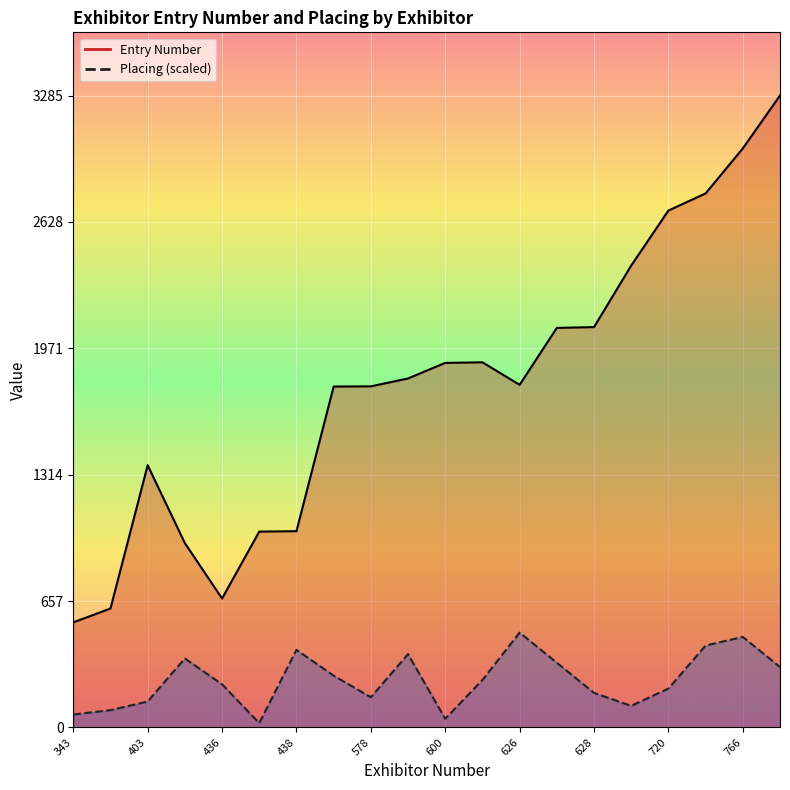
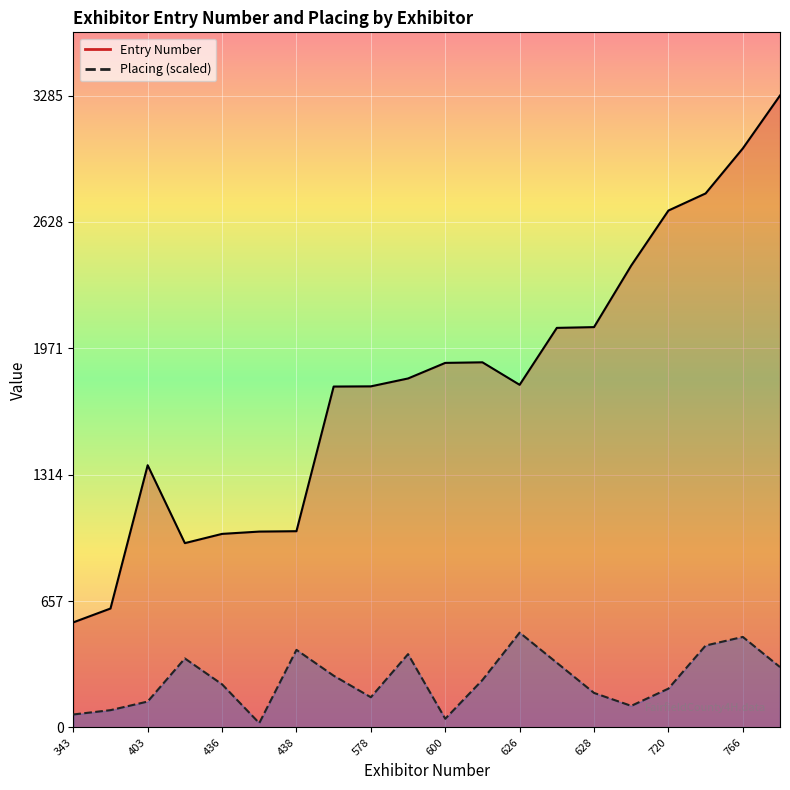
  {
    "Entry Number": {
      "343": 550,
      "403": 1360,
-     "436": 670,
+     "436": 1010,
      "438": 1020,
      "578": 1770,
      "600": 1900,
      "626": 1780,
      "628": 2080,
      "720": 2690,
      "766": 3010
    }
  }
